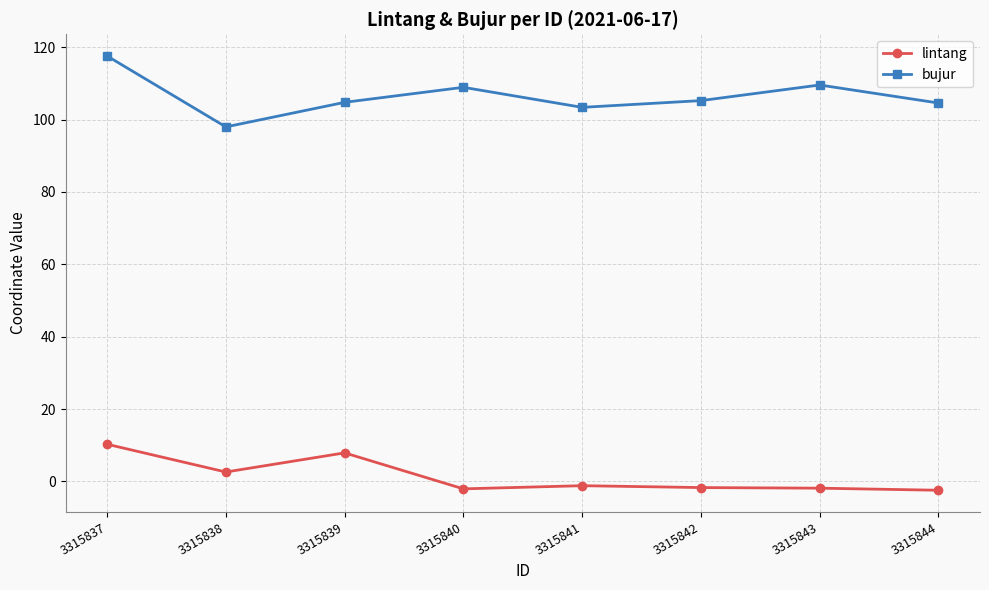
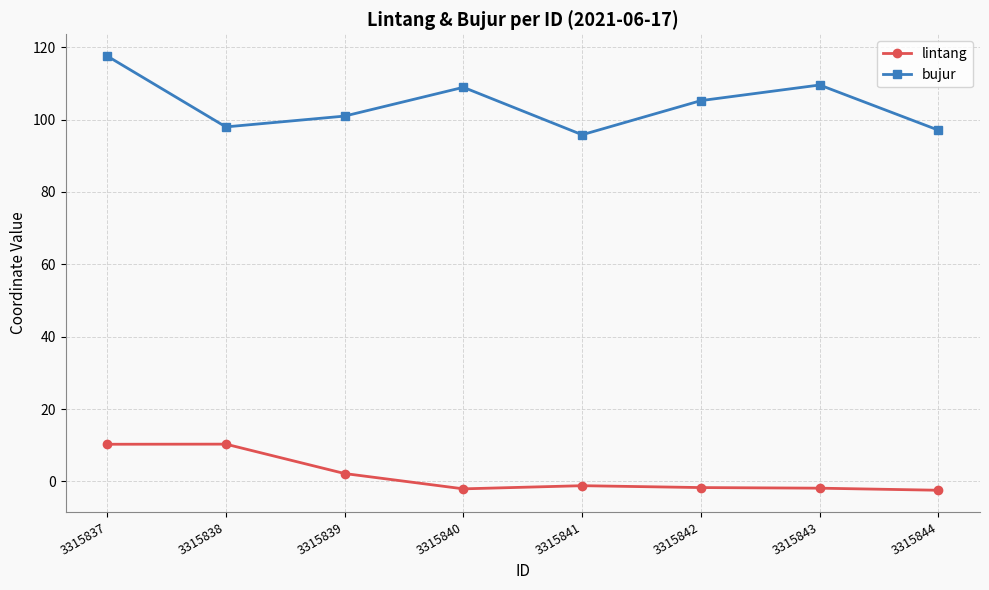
  {
    "lintang": {
      "3315837": 10,
-     "3315838": 3,
-     "3315839": 8,
+     "3315838": 10,
+     "3315839": 2,
      "3315840": -2,
      "3315841": -1,
      "3315842": -2,
      "3315843": -2,
      "3315844": -2
    },
    "bujur": {
      "3315837": 118,
      "3315838": 98,
-     "3315839": 105,
+     "3315839": 101,
      "3315840": 109,
-     "3315841": 103,
+     "3315841": 96,
      "3315842": 105,
      "3315843": 110,
-     "3315844": 105
+     "3315844": 97
    }
  }
